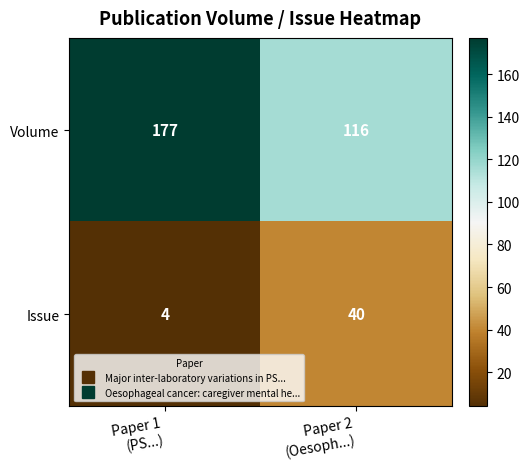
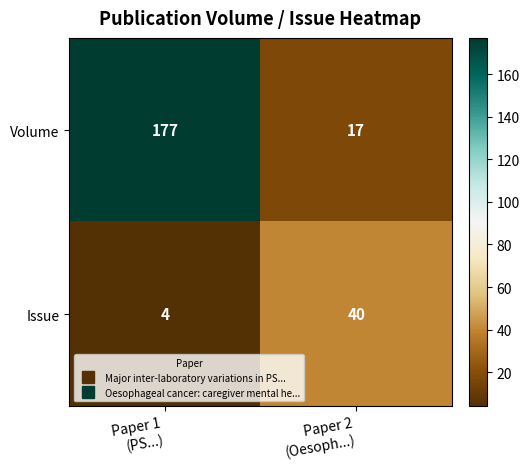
  {
    "Volume": {
      "Paper 1 (PS...)": 177,
-     "Paper 2 (Oesoph...)": 116
+     "Paper 2 (Oesoph...)": 17
    },
    "Issue": {
      "Paper 1 (PS...)": 4,
      "Paper 2 (Oesoph...)": 40
    }
  }
